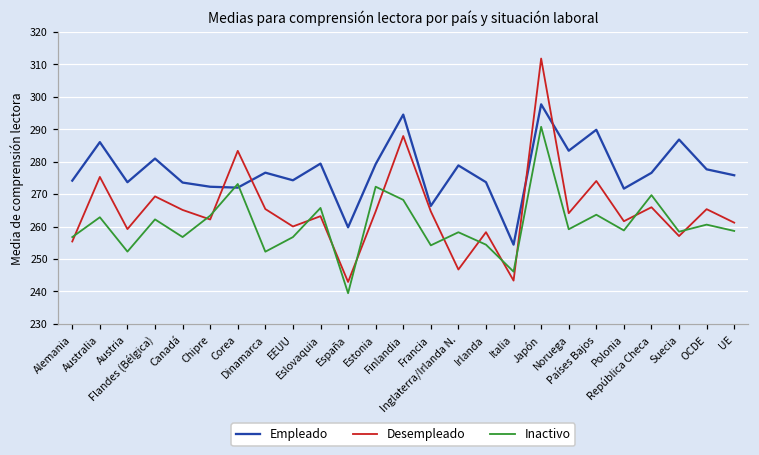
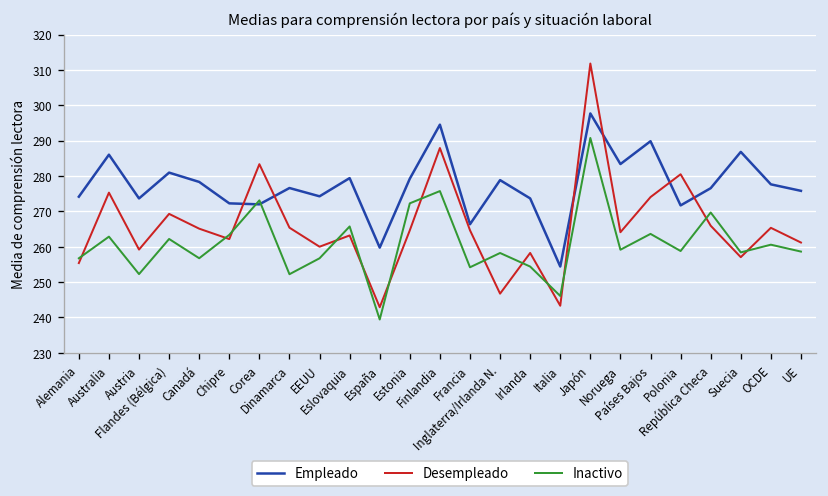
  {
    "Empleado": {
      "Alemania": 274,
      "Australia": 286,
      "Austria": 274,
      "Flandes (Bélgica)": 281,
-     "Canadá": 274,
+     "Canadá": 278,
      "Chipre": 272,
      "Corea": 272,
      "Dinamarca": 277,
      "EEUU": 274,
      "Eslovaquia": 279,
      "España": 260,
      "Estonia": 279,
      "Finlandia": 295,
      "Francia": 266,
      "Inglaterra/Irlanda N.": 279,
      "Irlanda": 274,
      "Italia": 254,
      "Japón": 298,
      "Noruega": 283,
      "Países Bajos": 290,
      "Polonia": 272,
      "República Checa": 277,
      "Suecia": 287,
      "OCDE": 278,
      "UE": 276
    },
    "Desempleado": {
      "Alemania": 255,
      "Australia": 275,
      "Austria": 259,
      "Flandes (Bélgica)": 269,
      "Canadá": 265,
      "Chipre": 262,
      "Corea": 283,
      "Dinamarca": 265,
      "EEUU": 260,
      "Eslovaquia": 263,
      "España": 243,
      "Estonia": 265,
      "Finlandia": 288,
      "Francia": 265,
      "Inglaterra/Irlanda N.": 247,
      "Irlanda": 258,
      "Italia": 243,
      "Japón": 312,
      "Noruega": 264,
      "Países Bajos": 274,
-     "Polonia": 262,
+     "Polonia": 280,
      "República Checa": 266,
      "Suecia": 257,
      "OCDE": 265,
      "UE": 261
    },
    "Inactivo": {
      "Alemania": 257,
      "Australia": 263,
      "Austria": 252,
      "Flandes (Bélgica)": 262,
      "Canadá": 257,
      "Chipre": 263,
      "Corea": 273,
      "Dinamarca": 252,
      "EEUU": 257,
      "Eslovaquia": 266,
      "España": 239,
      "Estonia": 272,
-     "Finlandia": 268,
+     "Finlandia": 276,
      "Francia": 254,
      "Inglaterra/Irlanda N.": 258,
      "Irlanda": 254,
      "Italia": 246,
      "Japón": 291,
      "Noruega": 259,
      "Países Bajos": 264,
      "Polonia": 259,
      "República Checa": 270,
      "Suecia": 258,
      "OCDE": 261,
      "UE": 259
    }
  }
